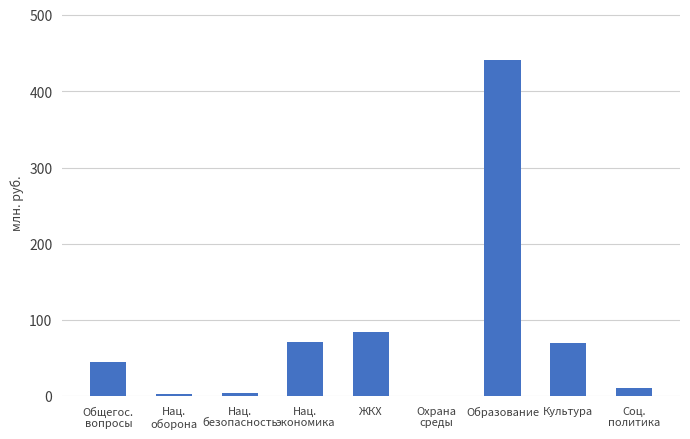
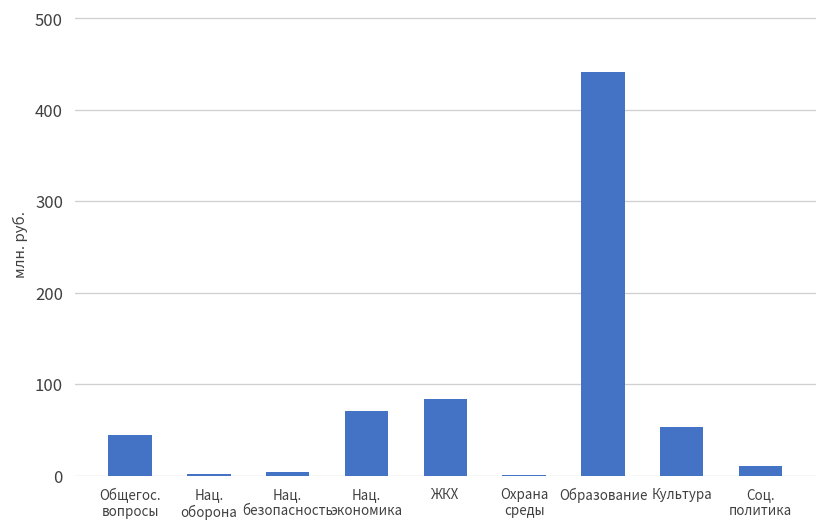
  {
    "Общегос. вопросы": 40,
    "Нац. безопасность": 0,
    "Нац. экономика": 70,
    "ЖКХ": 80,
    "Образование": 440,
-   "Культура": 70,
+   "Культура": 50,
    "Соц. политика": 10
  }
